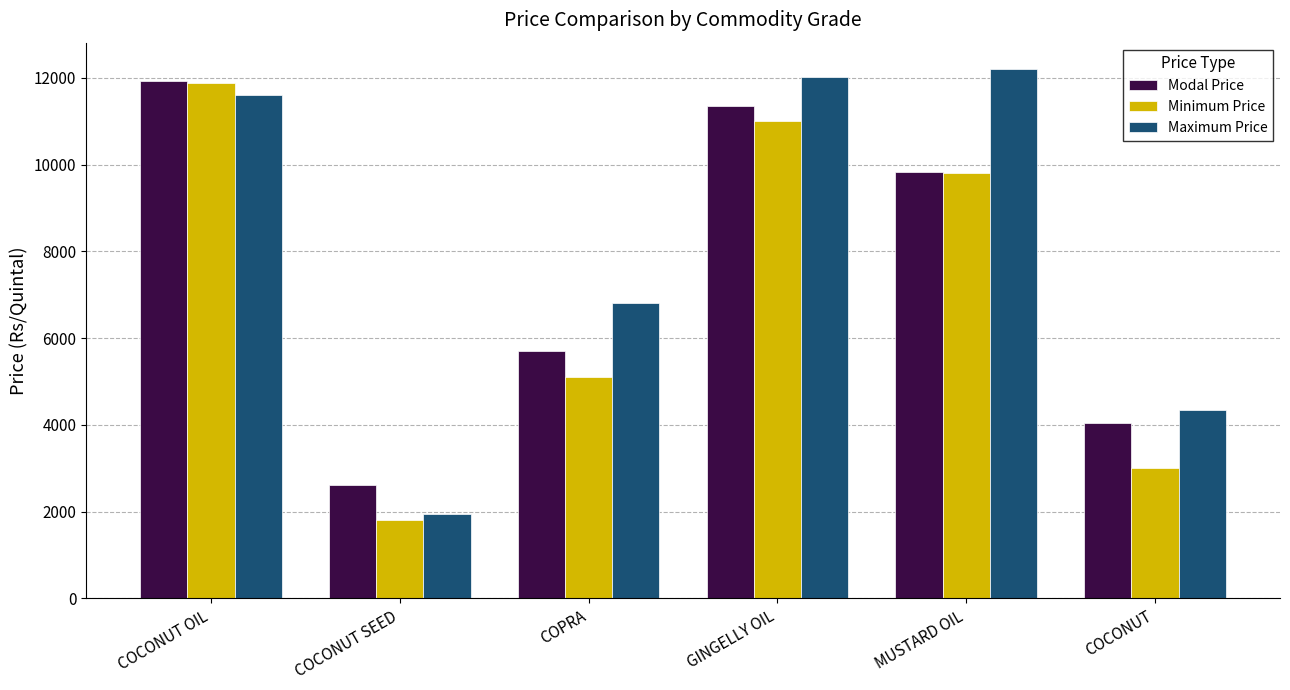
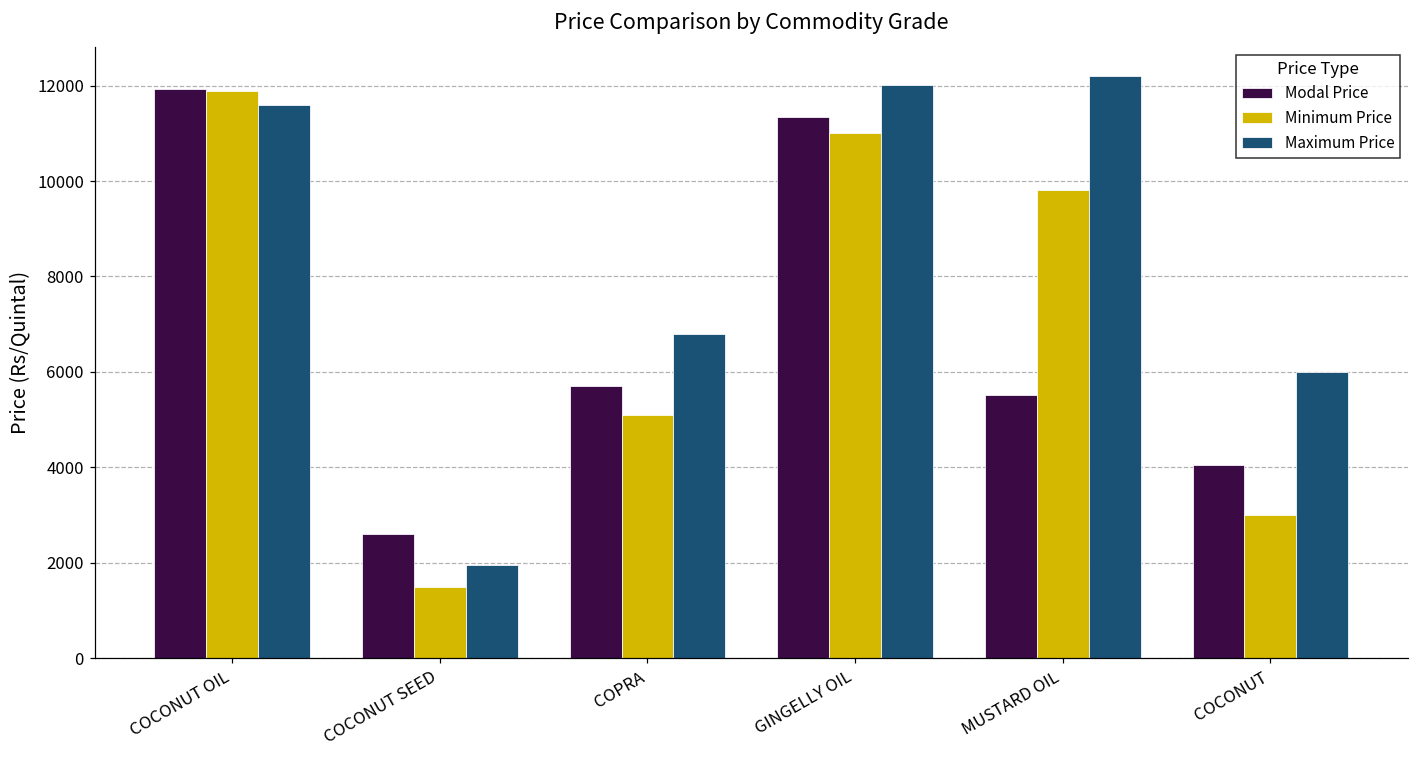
  {
    "Modal Price": {
      "COCONUT OIL": 11900,
      "COCONUT SEED": 2600,
      "COPRA": 5700,
      "GINGELLY OIL": 11300,
-     "MUSTARD OIL": 9800,
+     "MUSTARD OIL": 5500,
      "COCONUT": 4100
    },
    "Minimum Price": {
      "COCONUT OIL": 11900,
-     "COCONUT SEED": 1800,
+     "COCONUT SEED": 1500,
      "COPRA": 5100,
      "GINGELLY OIL": 11000,
      "MUSTARD OIL": 9800,
      "COCONUT": 3000
    },
    "Maximum Price": {
      "COCONUT OIL": 11600,
      "COCONUT SEED": 2000,
      "COPRA": 6800,
      "GINGELLY OIL": 12000,
      "MUSTARD OIL": 12200,
-     "COCONUT": 4300
+     "COCONUT": 6000
    }
  }
